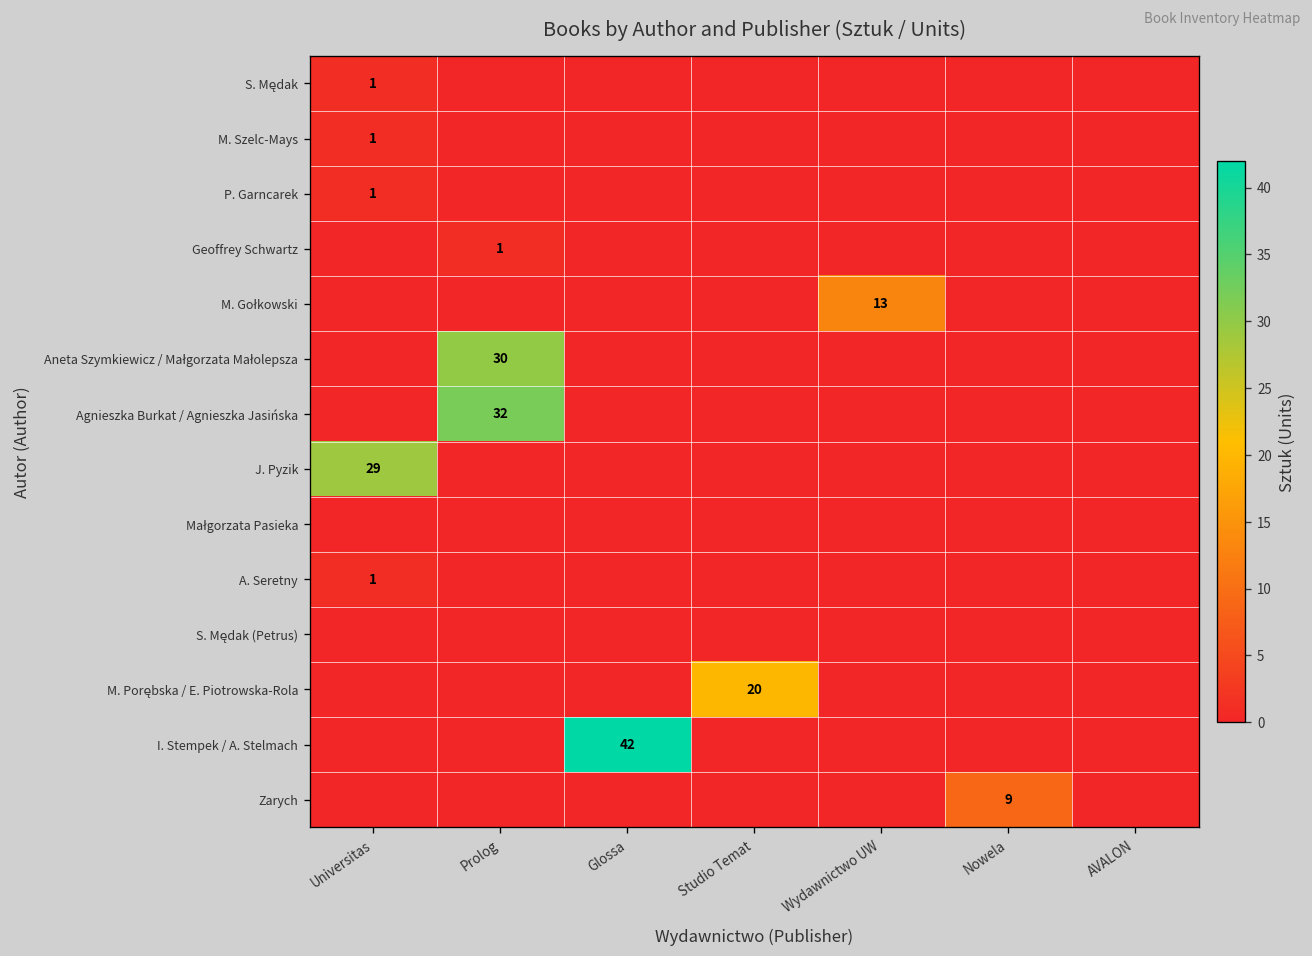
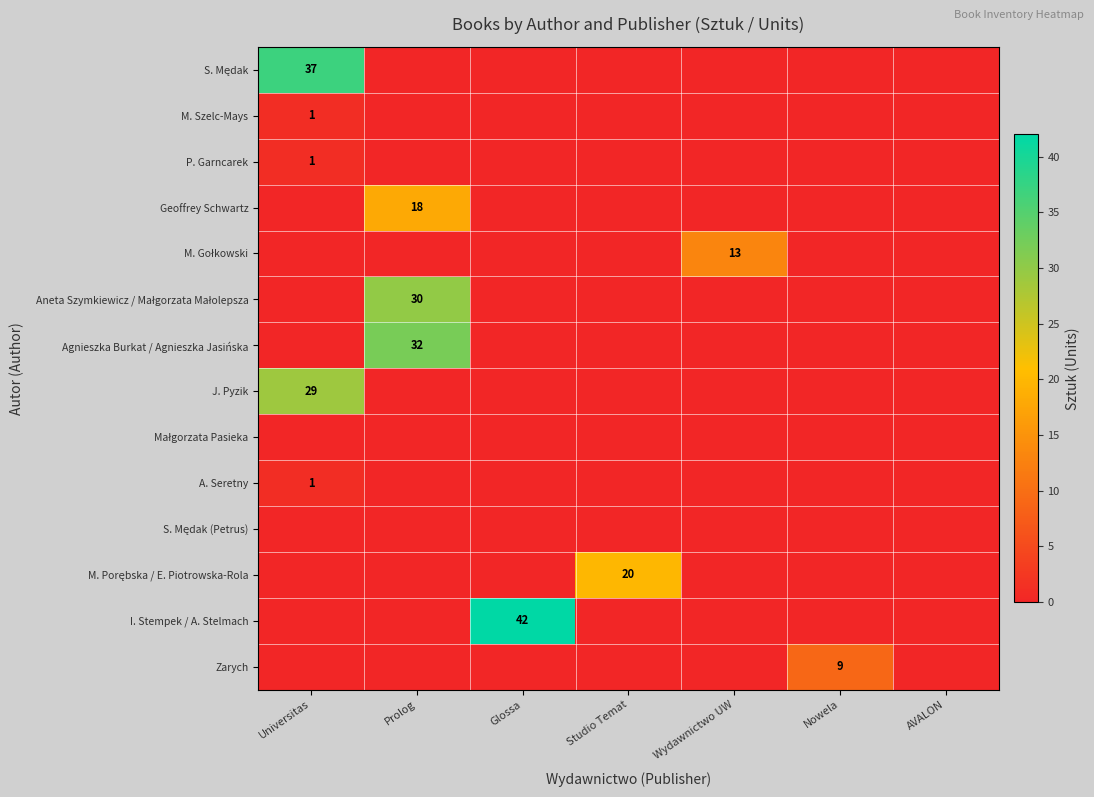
  {
    "S. Mędak": {
-     "Universitas": 1
+     "Universitas": 37
    },
    "M. Szelc-Mays": {
      "Universitas": 1
    },
    "P. Garncarek": {
      "Universitas": 1
    },
    "Geoffrey Schwartz": {
-     "Prolog": 1
+     "Prolog": 18
    },
    "M. Gołkowski": {
      "Wydawnictwo UW": 13
    },
    "Aneta Szymkiewicz / Małgorzata Małolepsza": {
      "Prolog": 30
    },
    "Agnieszka Burkat / Agnieszka Jasińska": {
      "Prolog": 32
    },
    "J. Pyzik": {
      "Universitas": 29
    },
    "A. Seretny": {
      "Universitas": 1
    },
    "M. Porębska / E. Piotrowska-Rola": {
      "Studio Temat": 20
    },
    "I. Stempek / A. Stelmach": {
      "Glossa": 42
    },
    "Zarych": {
      "Nowela": 9
    }
  }
